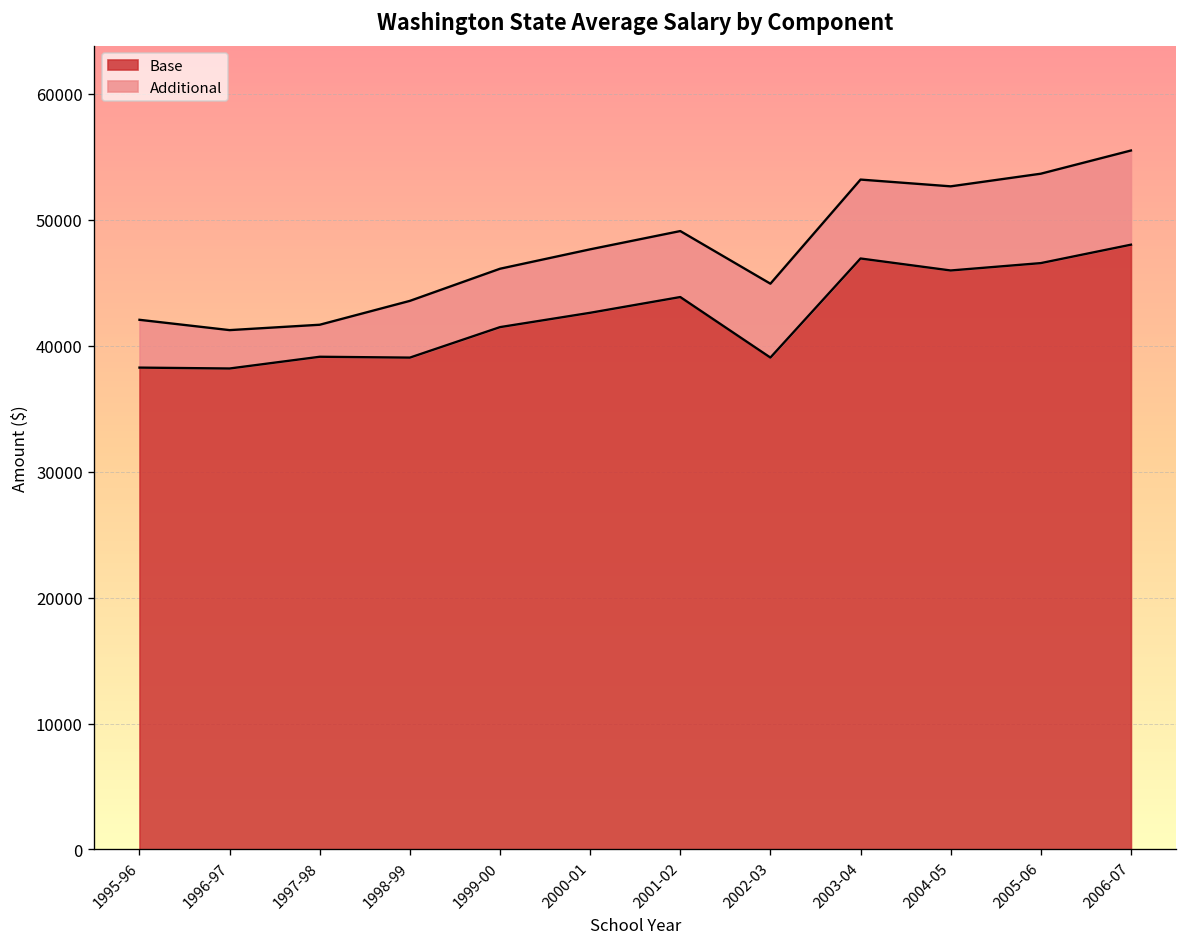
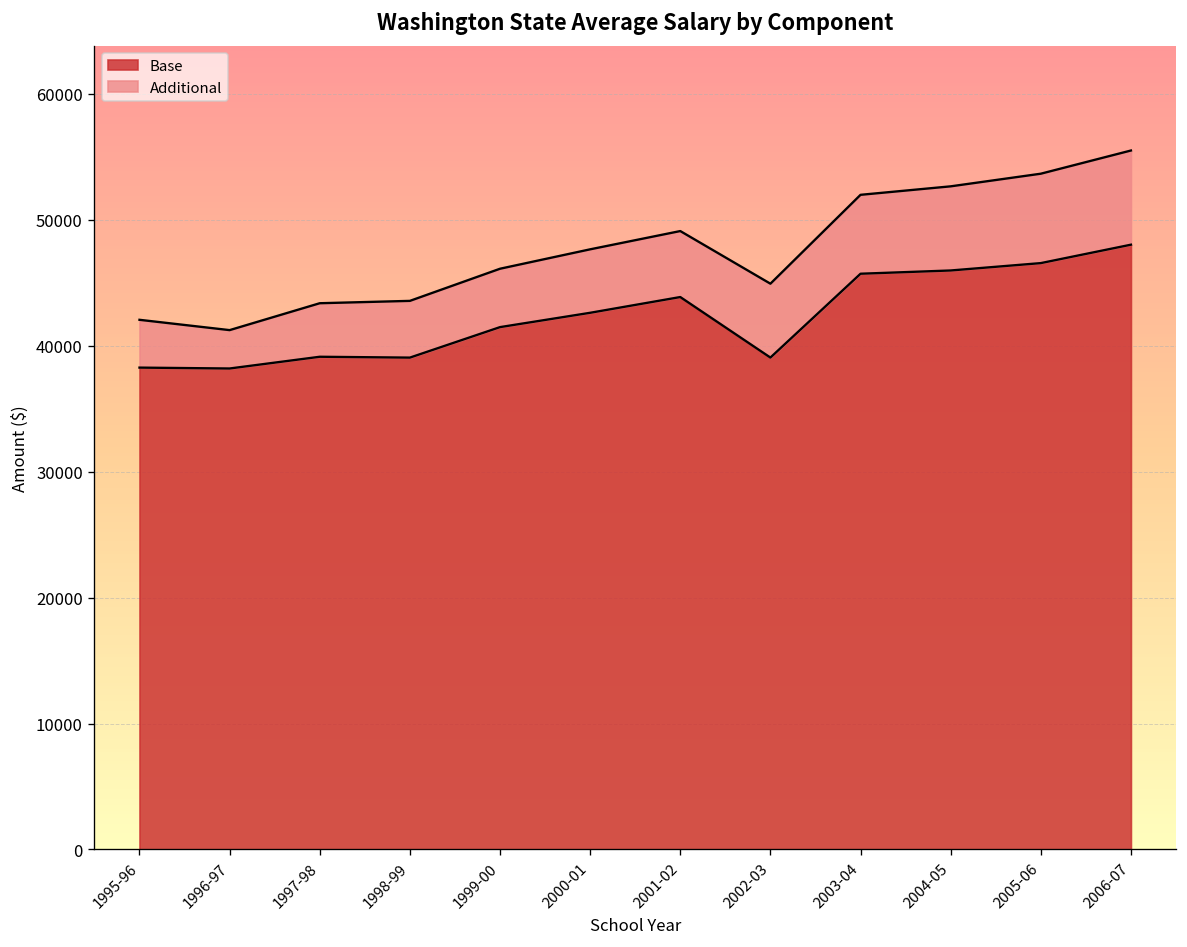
  {
    "Base": {
      "1995-96": 38300,
      "1996-97": 38200,
      "1997-98": 39100,
      "1998-99": 39000,
      "1999-00": 41500,
      "2000-01": 42600,
      "2001-02": 43900,
      "2002-03": 39100,
-     "2003-04": 46900,
+     "2003-04": 45700,
      "2004-05": 46000,
      "2005-06": 46500,
      "2006-07": 48000
    },
    "Additional": {
      "1995-96": 3800,
      "1996-97": 3000,
-     "1997-98": 2500,
+     "1997-98": 4200,
      "1998-99": 4500,
      "1999-00": 4600,
      "2000-01": 5000,
      "2001-02": 5200,
      "2002-03": 5900,
      "2003-04": 6300,
      "2004-05": 6700,
      "2005-06": 7100,
      "2006-07": 7500
    }
  }
